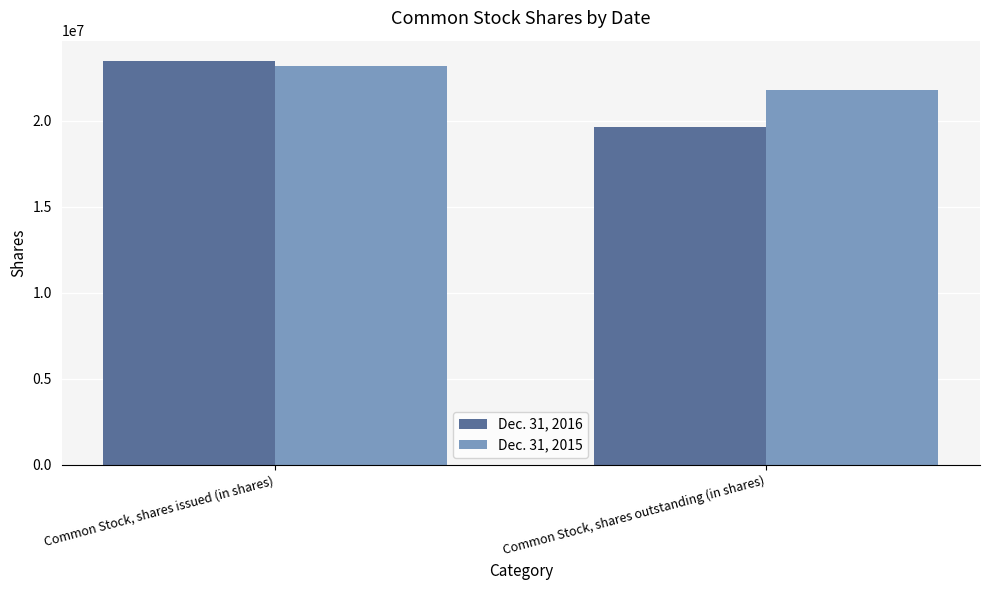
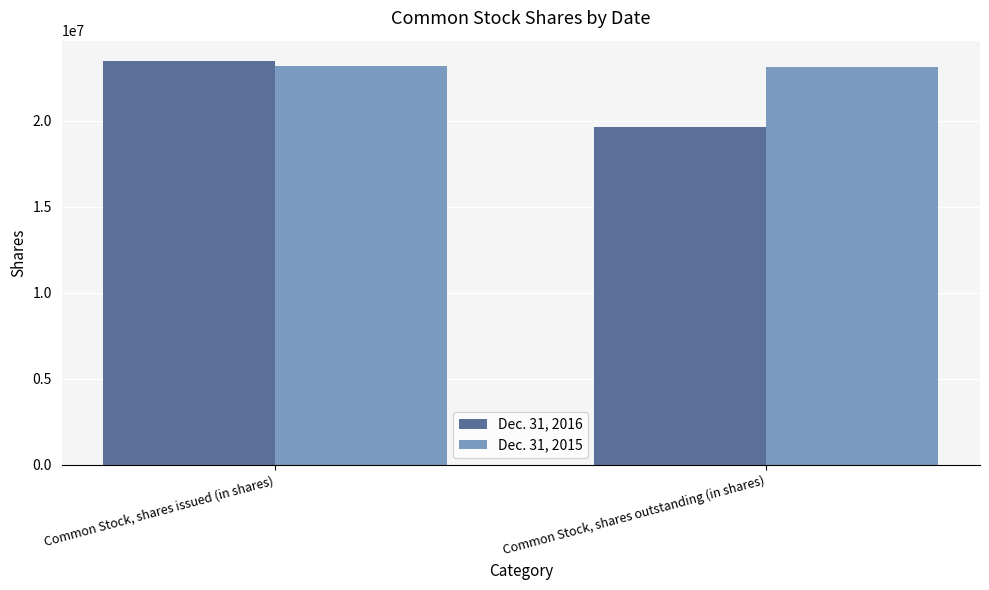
  {
    "Dec. 31, 2016": {
      "Common Stock, shares issued (in shares)": 23500000,
      "Common Stock, shares outstanding (in shares)": 19600000
    },
    "Dec. 31, 2015": {
      "Common Stock, shares issued (in shares)": 23200000,
-     "Common Stock, shares outstanding (in shares)": 21800000
+     "Common Stock, shares outstanding (in shares)": 23100000
    }
  }
